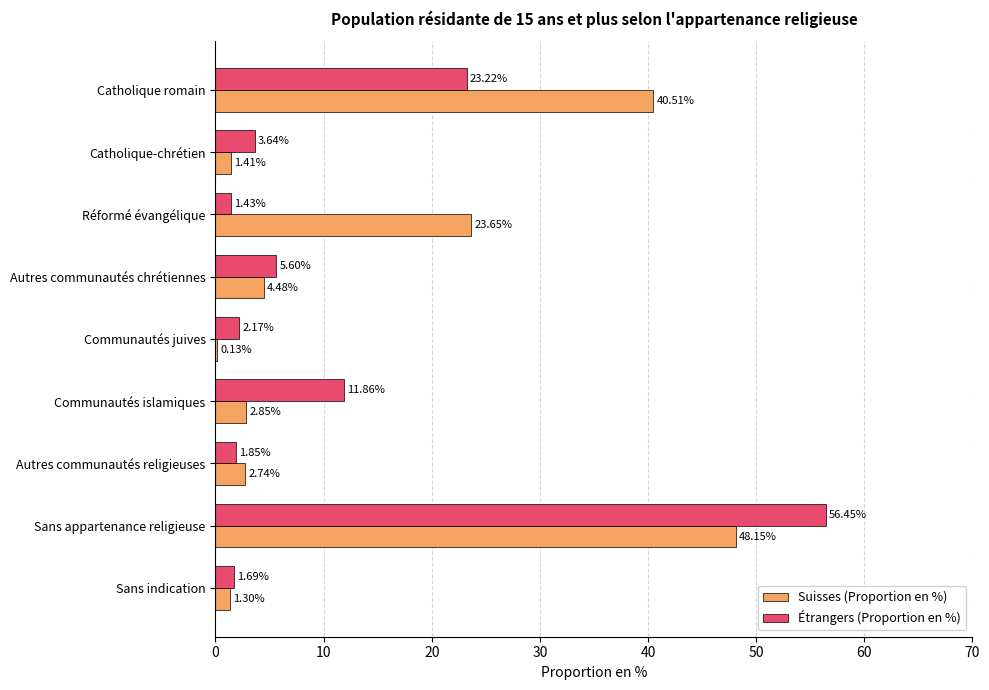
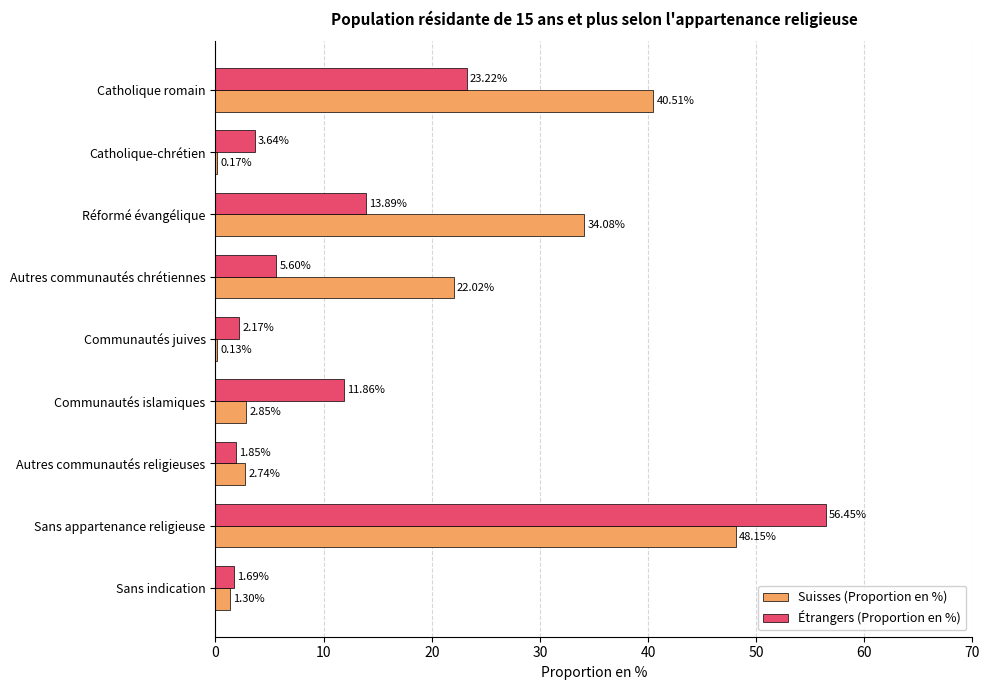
  {
    "Suisses (Proportion en %)": {
      "Catholique romain": "40.51%",
-     "Catholique-chrétien": "1.41%",
-     "Réformé évangélique": "23.65%",
-     "Autres communautés chrétiennes": "4.48%",
+     "Catholique-chrétien": "0.17%",
+     "Réformé évangélique": "34.08%",
+     "Autres communautés chrétiennes": "22.02%",
      "Communautés juives": "0.13%",
      "Communautés islamiques": "2.85%",
      "Autres communautés religieuses": "2.74%",
      "Sans appartenance religieuse": "48.15%",
      "Sans indication": "1.30%"
    },
    "Étrangers (Proportion en %)": {
      "Catholique romain": "23.22%",
      "Catholique-chrétien": "3.64%",
-     "Réformé évangélique": "1.43%",
+     "Réformé évangélique": "13.89%",
      "Autres communautés chrétiennes": "5.60%",
      "Communautés juives": "2.17%",
      "Communautés islamiques": "11.86%",
      "Autres communautés religieuses": "1.85%",
      "Sans appartenance religieuse": "56.45%",
      "Sans indication": "1.69%"
    }
  }
